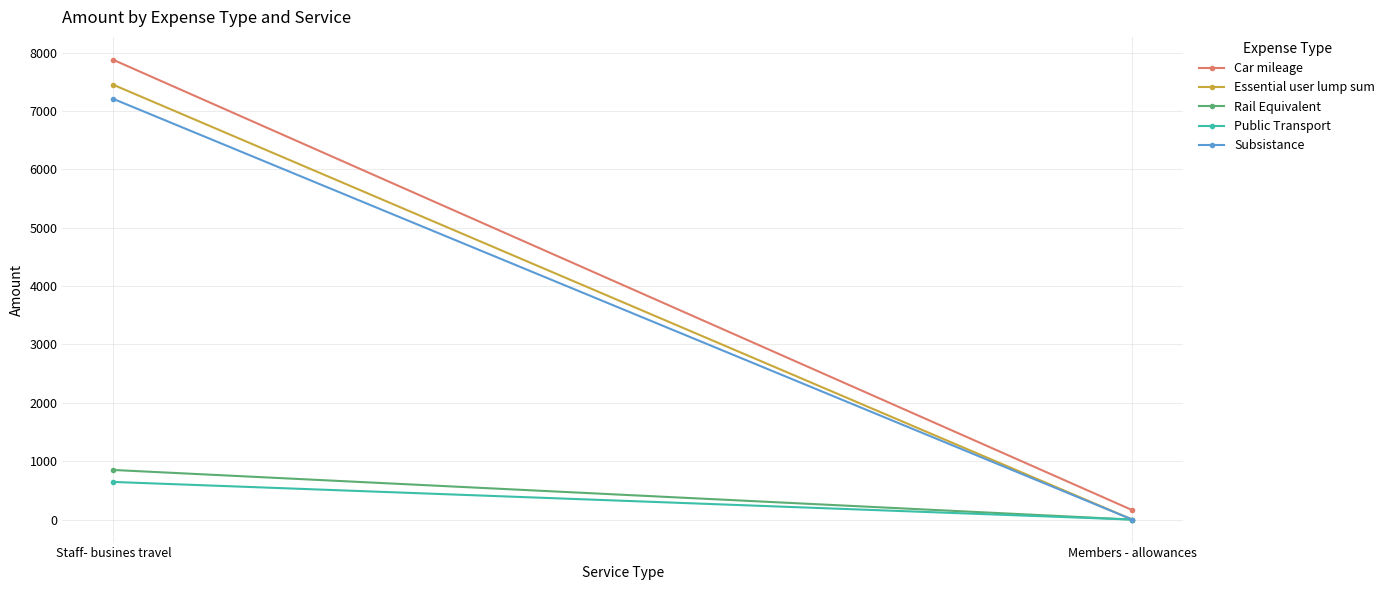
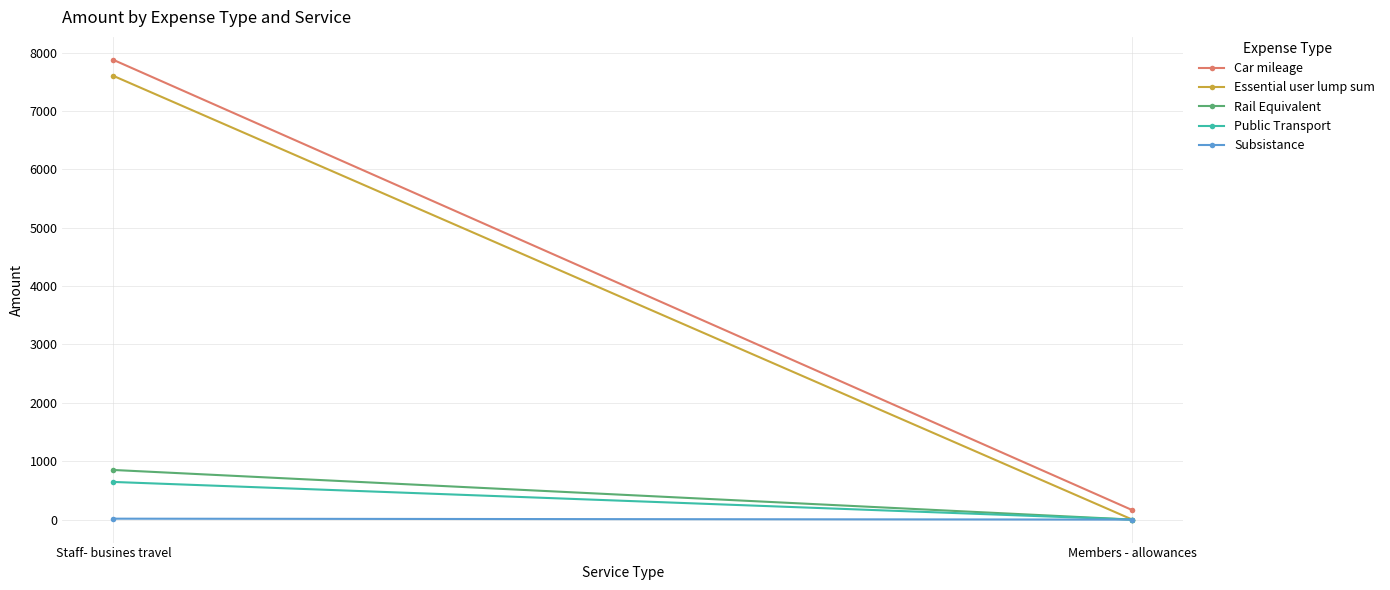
  {
    "Car mileage": {
      "Staff- busines travel": 7900,
      "Members - allowances": 200
    },
    "Essential user lump sum": {
-     "Staff- busines travel": 7400
+     "Staff- busines travel": 7600
    },
    "Rail Equivalent": {
      "Staff- busines travel": 900
    },
    "Public Transport": {
      "Staff- busines travel": 600
    },
    "Subsistance": {
-     "Staff- busines travel": 7200
+     "Staff- busines travel": 0
    }
  }
